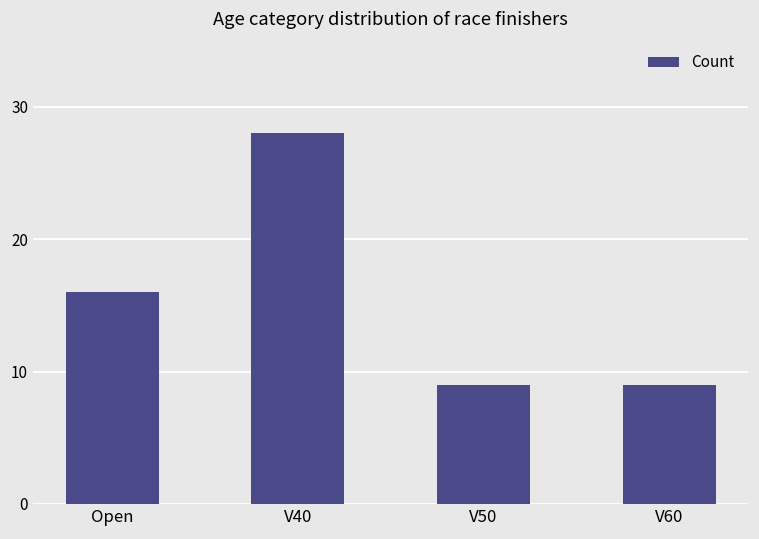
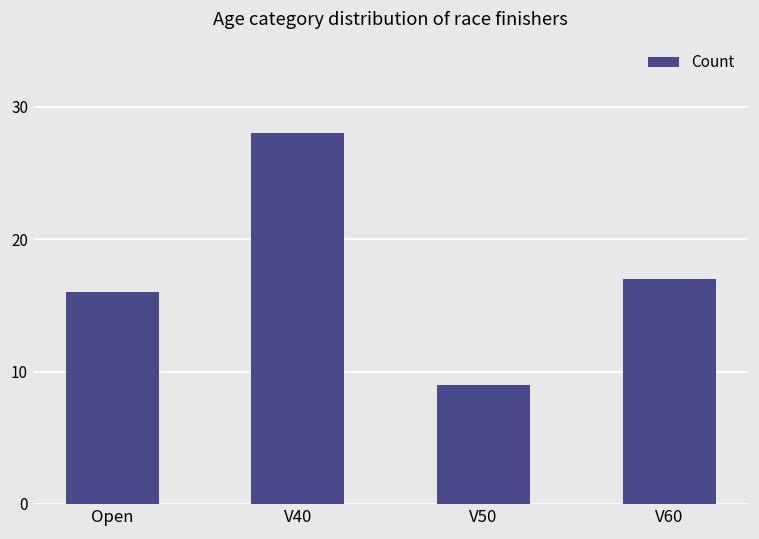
  {
    "Open": 16,
    "V40": 28,
    "V50": 9,
-   "V60": 9
+   "V60": 17
  }
